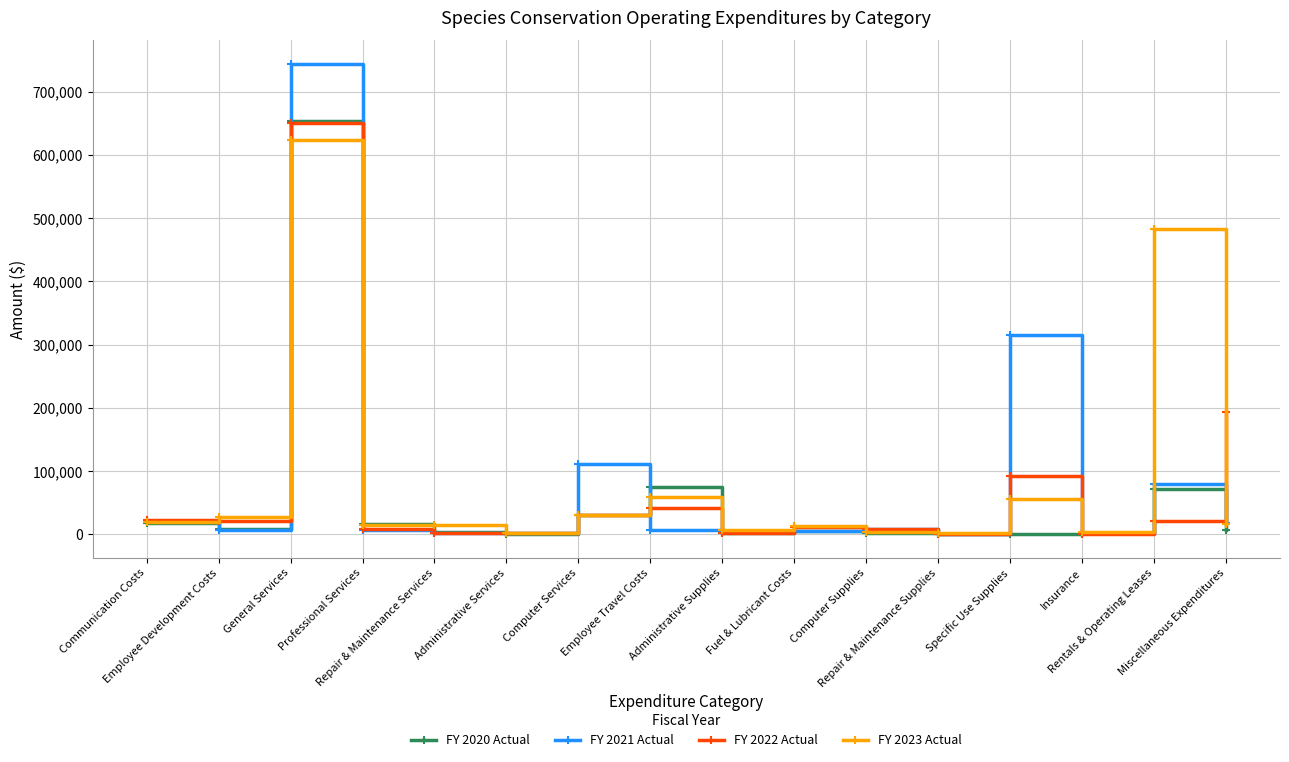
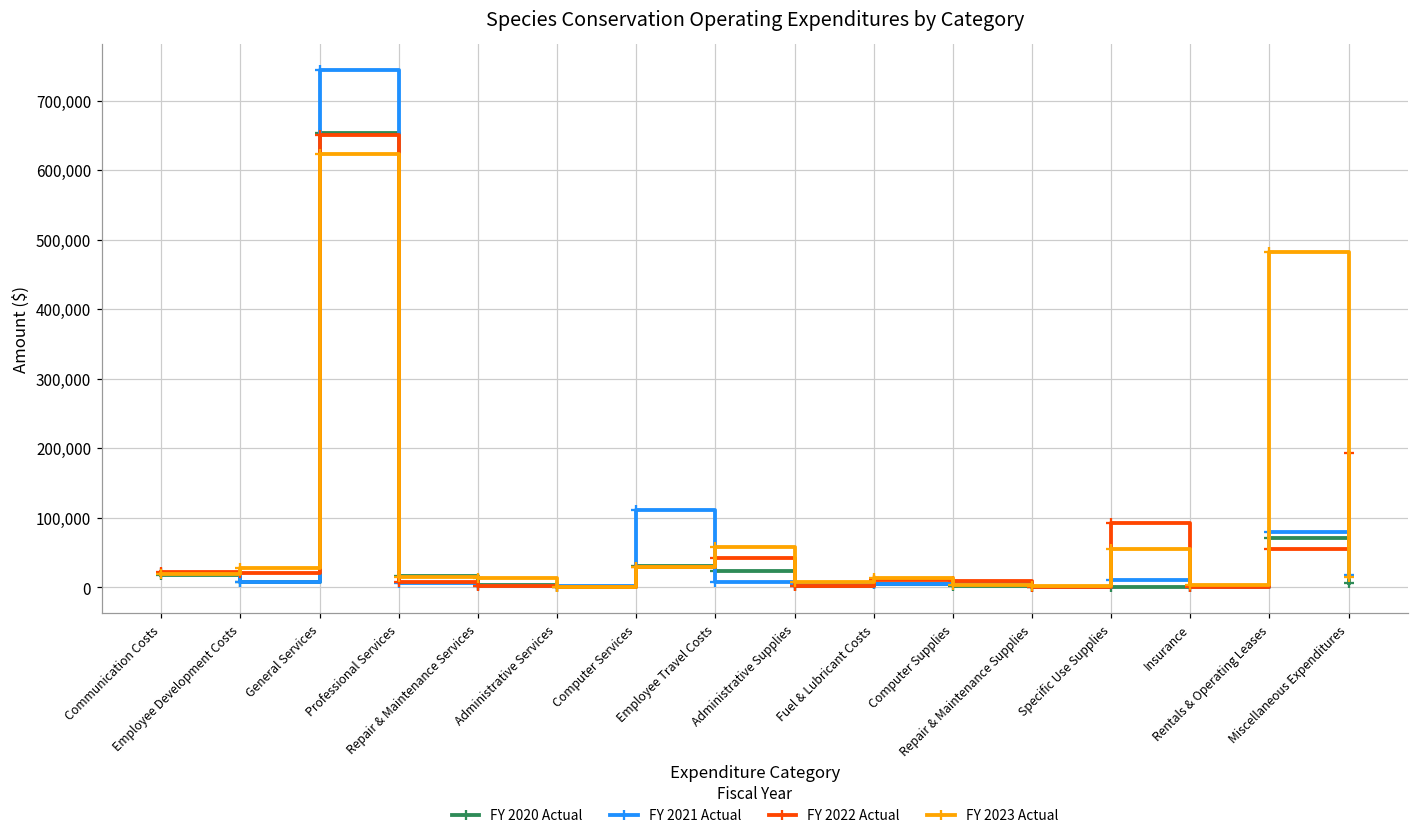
  {
    "FY 2020 Actual": {
-     "Employee Travel Costs": "70,000",
+     "Employee Travel Costs": "20,000",
      "Specific Use Supplies": "0",
      "Rentals & Operating Leases": "70,000",
      "Miscellaneous Expenditures": "10,000"
    },
    "FY 2021 Actual": {
      "General Services": "740,000",
      "Computer Services": "110,000",
      "Employee Travel Costs": "10,000",
-     "Specific Use Supplies": "310,000",
+     "Specific Use Supplies": "10,000",
      "Rentals & Operating Leases": "80,000"
    },
    "FY 2022 Actual": {
      "Employee Development Costs": "20,000",
      "Employee Travel Costs": "40,000",
      "Specific Use Supplies": "90,000",
-     "Rentals & Operating Leases": "20,000",
+     "Rentals & Operating Leases": "60,000",
      "Miscellaneous Expenditures": "190,000"
    },
    "FY 2023 Actual": {
      "Employee Development Costs": "30,000",
      "General Services": "620,000",
      "Repair & Maintenance Services": "10,000",
      "Employee Travel Costs": "60,000",
      "Specific Use Supplies": "60,000",
      "Rentals & Operating Leases": "480,000"
    }
  }
